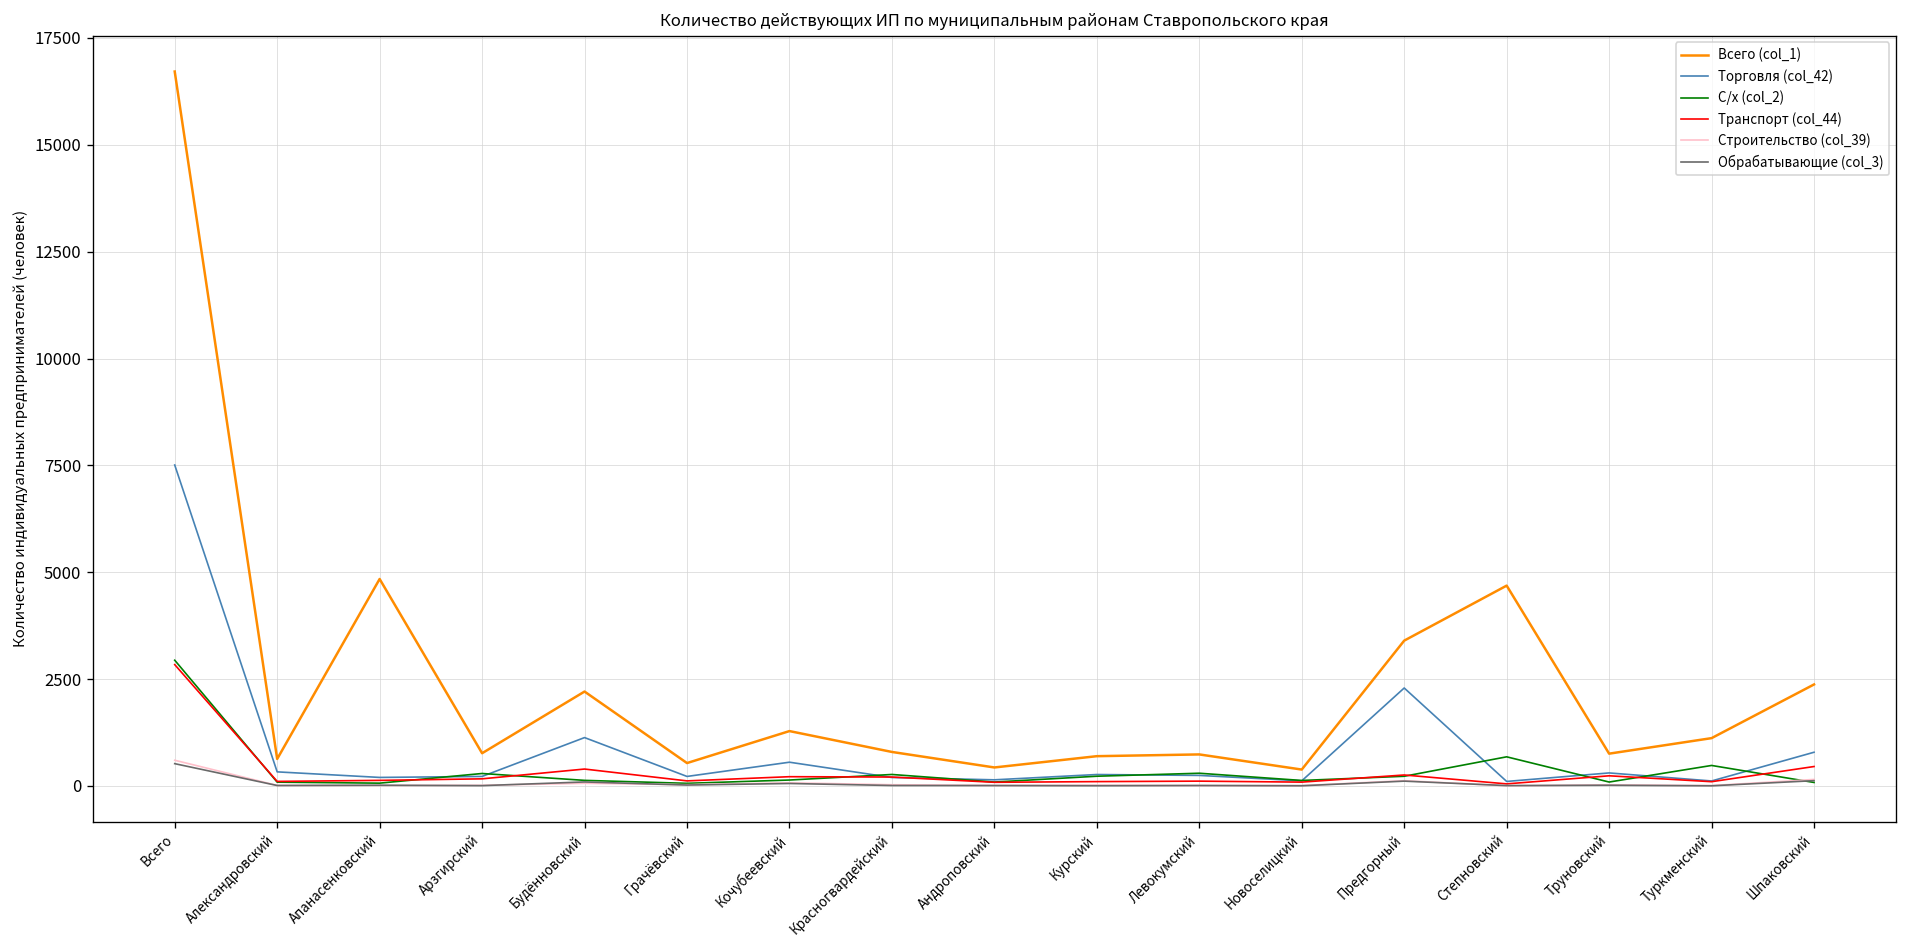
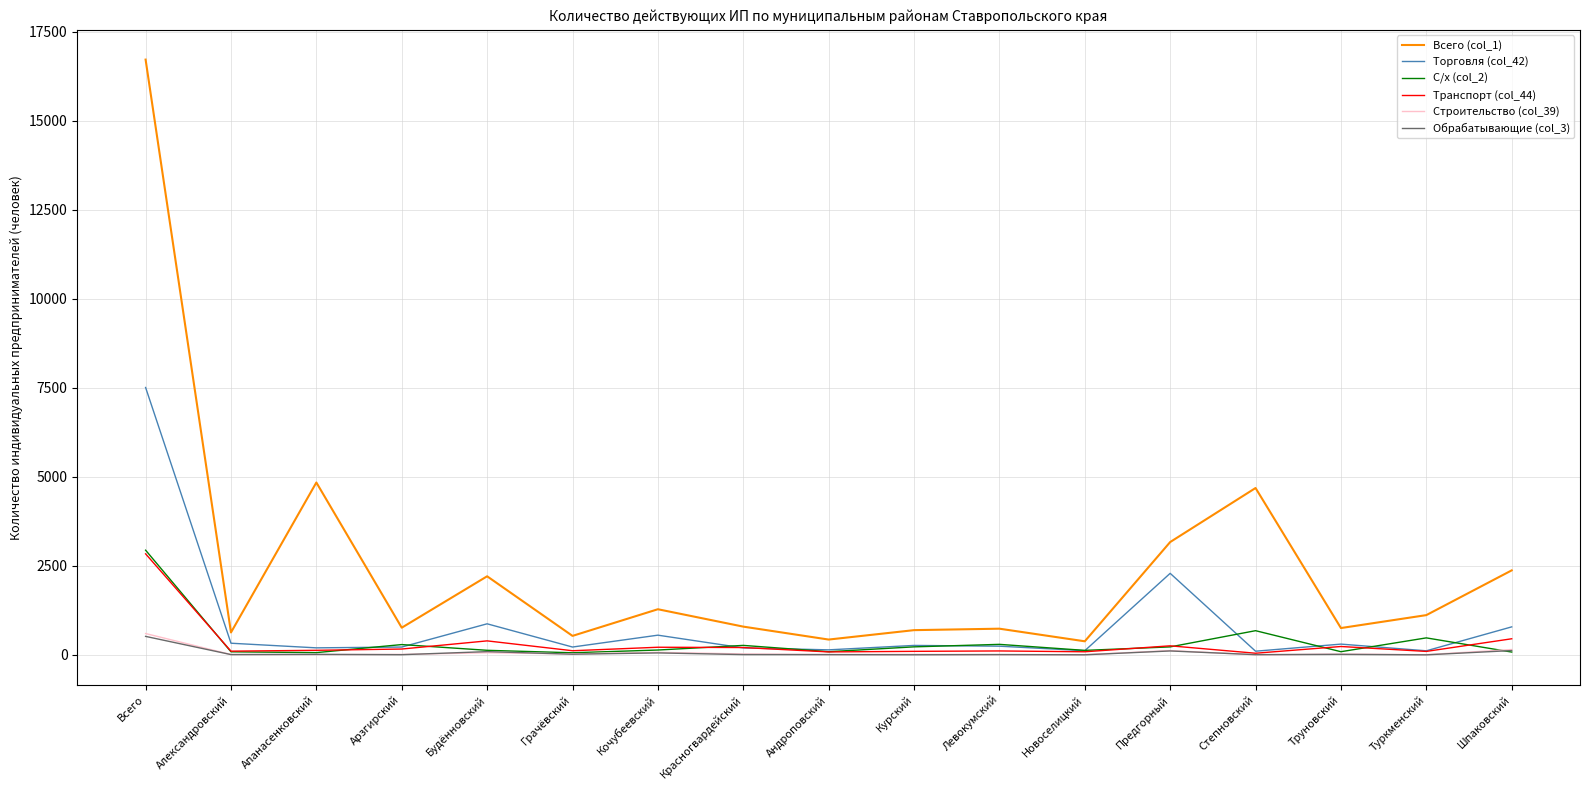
  {
    "Всего (col_1)": {
      "Всего": 16700,
      "Александровский": 600,
      "Апанасенковский": 4800,
      "Арзгирский": 800,
      "Будённовский": 2200,
      "Грачёвский": 500,
      "Кочубеевский": 1300,
      "Красногвардейский": 800,
      "Андроповский": 400,
      "Курский": 700,
      "Левокумский": 700,
      "Новоселицкий": 400,
-     "Предгорный": 3400,
+     "Предгорный": 3200,
      "Степновский": 4700,
      "Труновский": 800,
      "Туркменский": 1100,
      "Шпаковский": 2400
    },
    "Торговля (col_42)": {
      "Всего": 7500,
      "Александровский": 300,
-     "Будённовский": 1100,
+     "Будённовский": 900,
      "Грачёвский": 200,
      "Кочубеевский": 600,
      "Предгорный": 2300,
      "Шпаковский": 800
    },
    "С/х (col_2)": {
      "Всего": 2900,
      "Степновский": 700,
      "Туркменский": 500
    },
    "Транспорт (col_44)": {
      "Всего": 2800,
      "Будённовский": 400,
      "Кочубеевский": 200,
      "Курский": 100,
      "Левокумский": 100,
      "Шпаковский": 500
    },
    "Строительство (col_39)": {
      "Всего": 600
    },
    "Обрабатывающие (col_3)": {
      "Всего": 500
    }
  }
